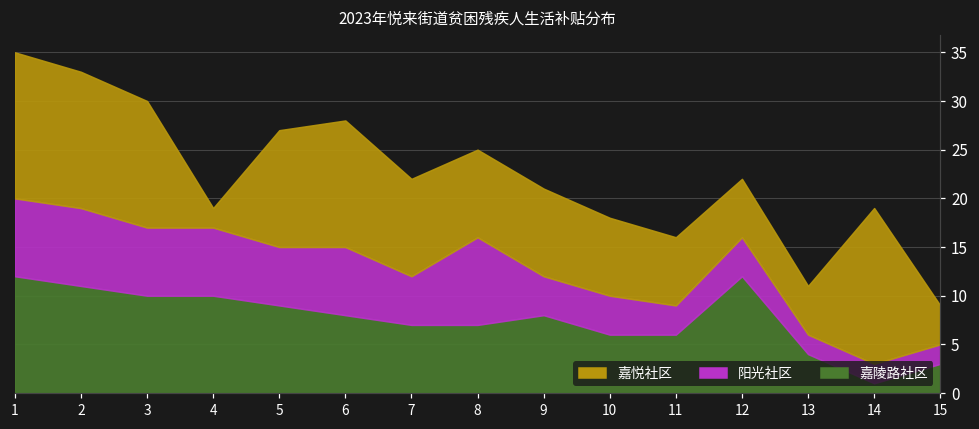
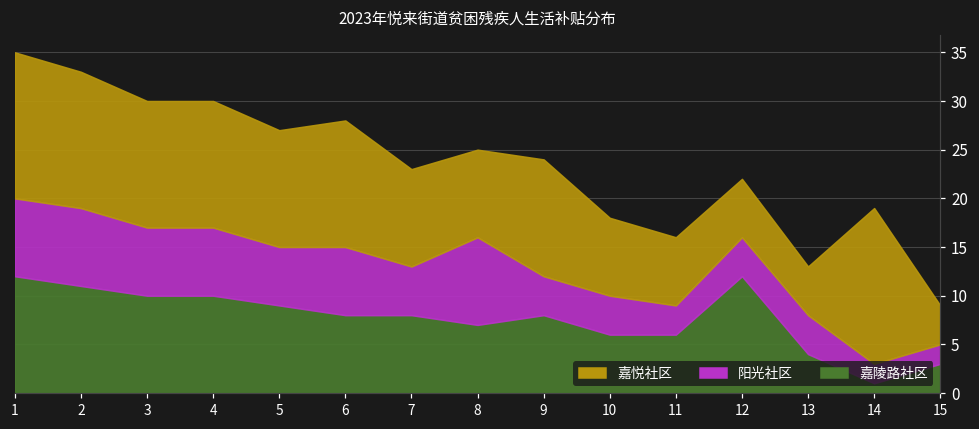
  {
    "嘉陵路社区": {
      "1": 12,
      "2": 11,
      "3": 10,
      "4": 10,
      "5": 9,
      "6": 8,
-     "7": 7,
+     "7": 8,
      "8": 7,
      "9": 8,
      "10": 6,
      "11": 6,
      "12": 12,
      "13": 4,
      "15": 3
    },
    "阳光社区": {
      "1": 8,
      "2": 8,
      "3": 7,
      "4": 7,
      "5": 6,
      "6": 7,
      "7": 5,
      "8": 9,
      "9": 4,
      "10": 4,
      "11": 3,
      "12": 4,
-     "13": 2,
+     "13": 4,
      "15": 2
    },
    "嘉悦社区": {
      "1": 15,
      "2": 14,
      "3": 13,
-     "4": 2,
+     "4": 13,
      "5": 12,
      "6": 13,
      "7": 10,
      "8": 9,
-     "9": 9,
+     "9": 12,
      "10": 8,
      "11": 7,
      "12": 6,
      "13": 5,
      "14": 16,
      "15": 4
    }
  }
